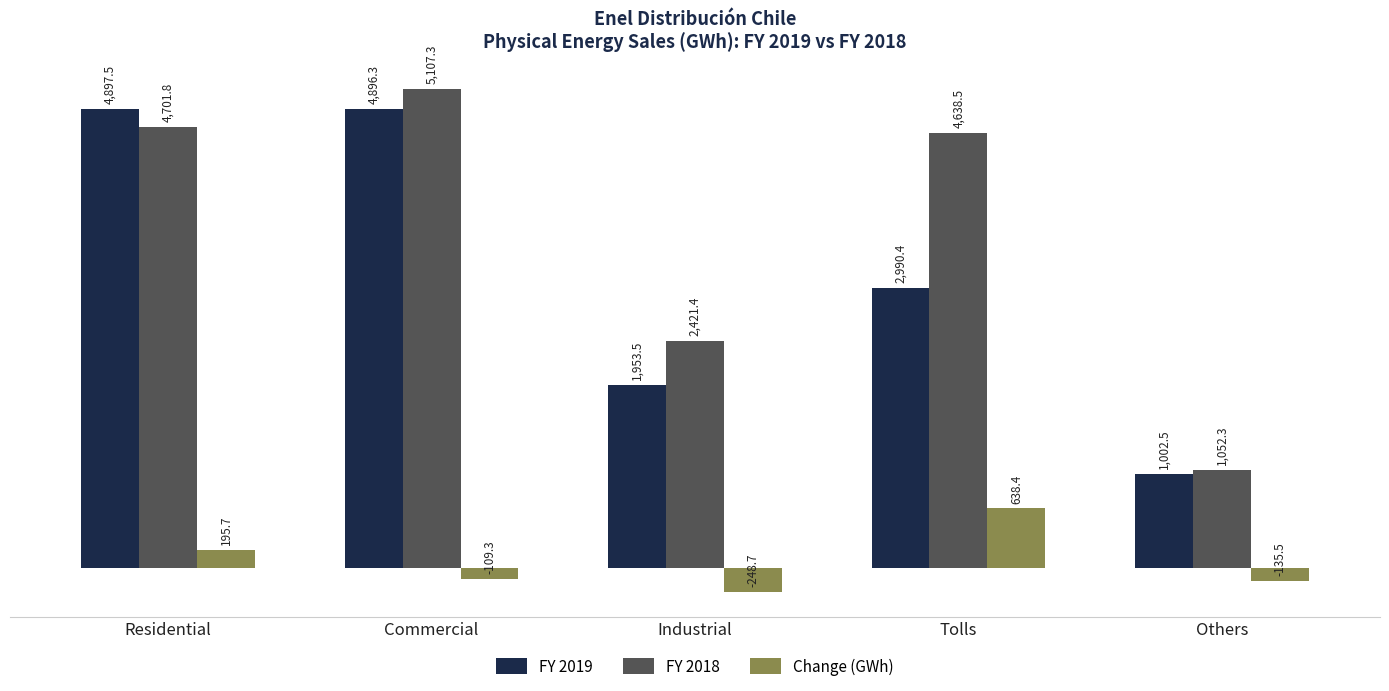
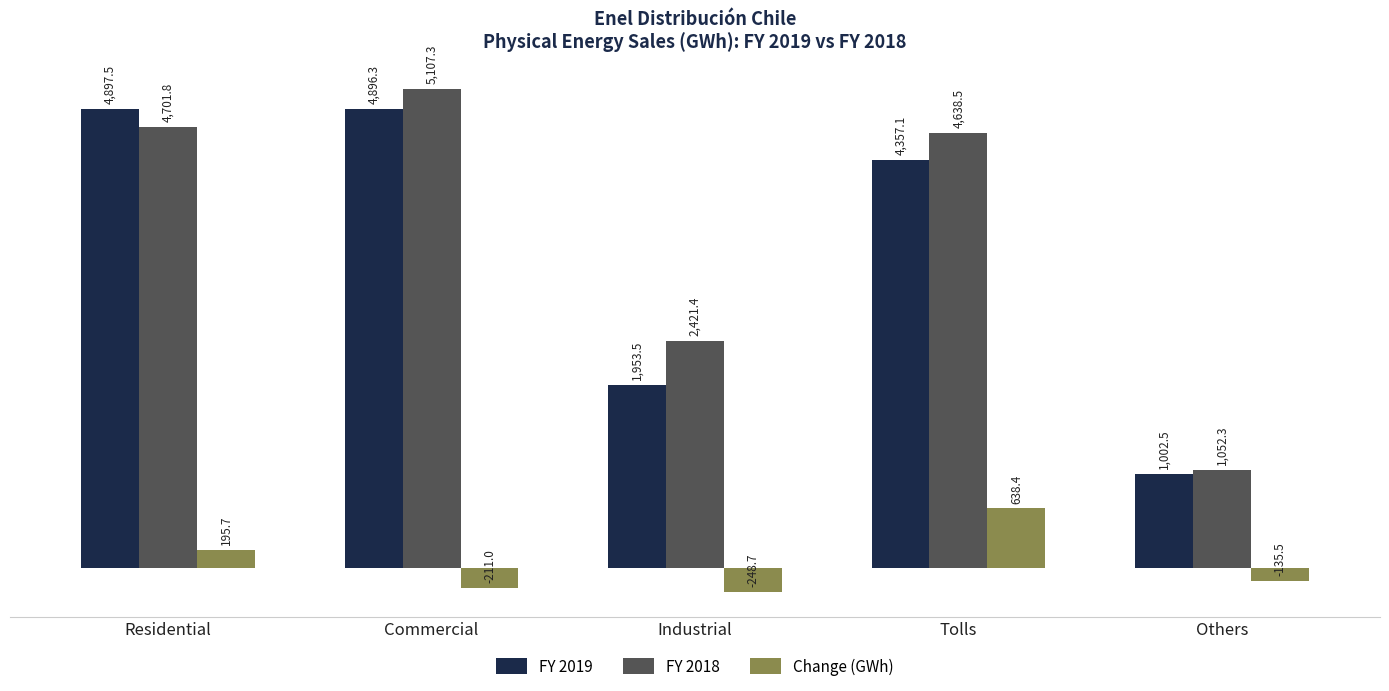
  {
    "FY 2019": {
      "Residential": "4,897.5",
      "Commercial": "4,896.3",
      "Industrial": "1,953.5",
-     "Tolls": "2,990.4",
+     "Tolls": "4,357.1",
      "Others": "1,002.5"
    },
    "FY 2018": {
      "Residential": "4,701.8",
      "Commercial": "5,107.3",
      "Industrial": "2,421.4",
      "Tolls": "4,638.5",
      "Others": "1,052.3"
    },
    "Change (GWh)": {
      "Residential": "195.7",
-     "Commercial": "-109.3",
+     "Commercial": "-211.0",
      "Industrial": "-248.7",
      "Tolls": "638.4",
      "Others": "-135.5"
    }
  }
